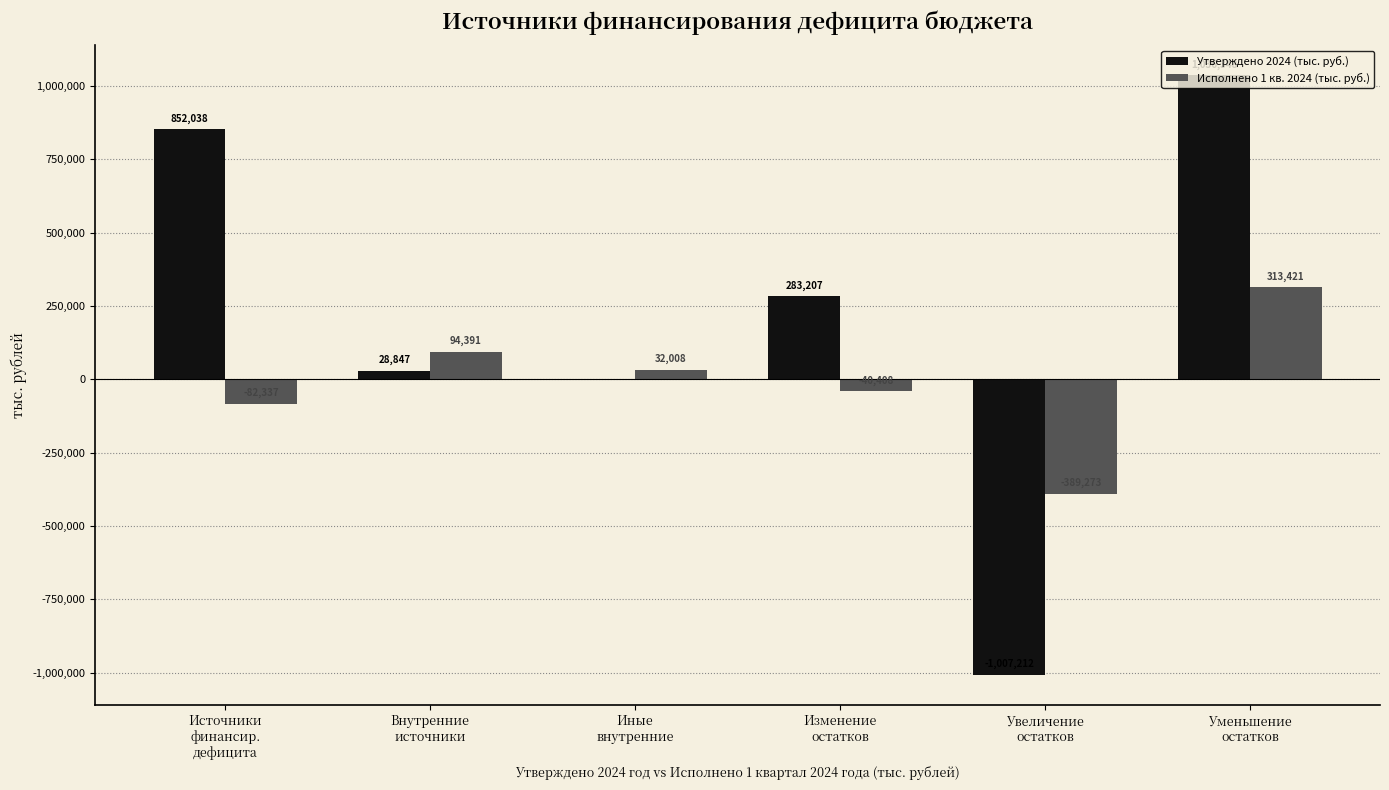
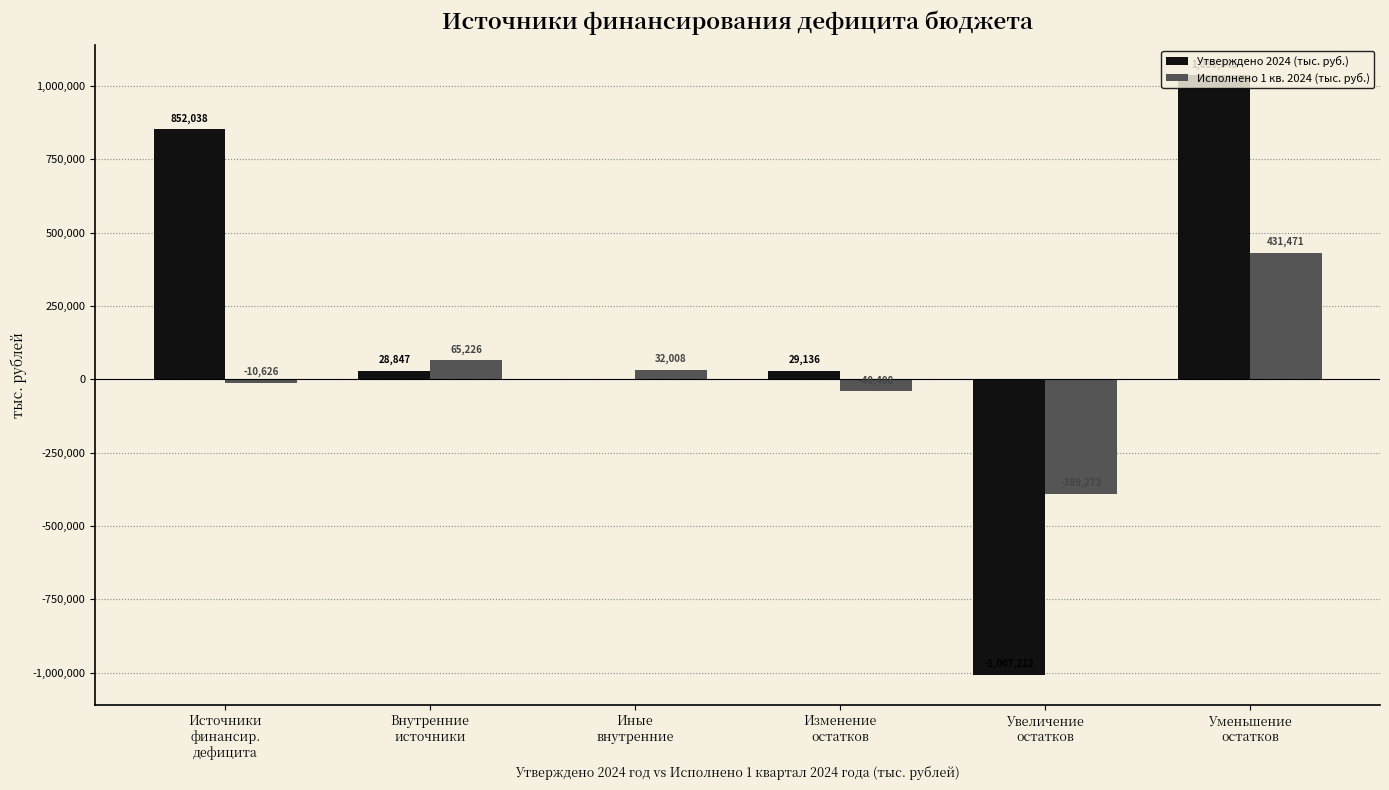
  {
    "Утверждено 2024 (тыс. руб.)": {
      "Источники финансир. дефицита": "852,038",
      "Внутренние источники": "28,847",
-     "Изменение остатков": "283,207"
+     "Изменение остатков": "29,136"
    },
    "Исполнено 1 кв. 2024 (тыс. руб.)": {
-     "Источники финансир. дефицита": "-80,000",
-     "Внутренние источники": "94,391",
+     "Источники финансир. дефицита": "-10,000",
+     "Внутренние источники": "65,226",
      "Иные внутренние": "32,008",
-     "Уменьшение остатков": "313,421"
+     "Уменьшение остатков": "431,471"
    }
  }
